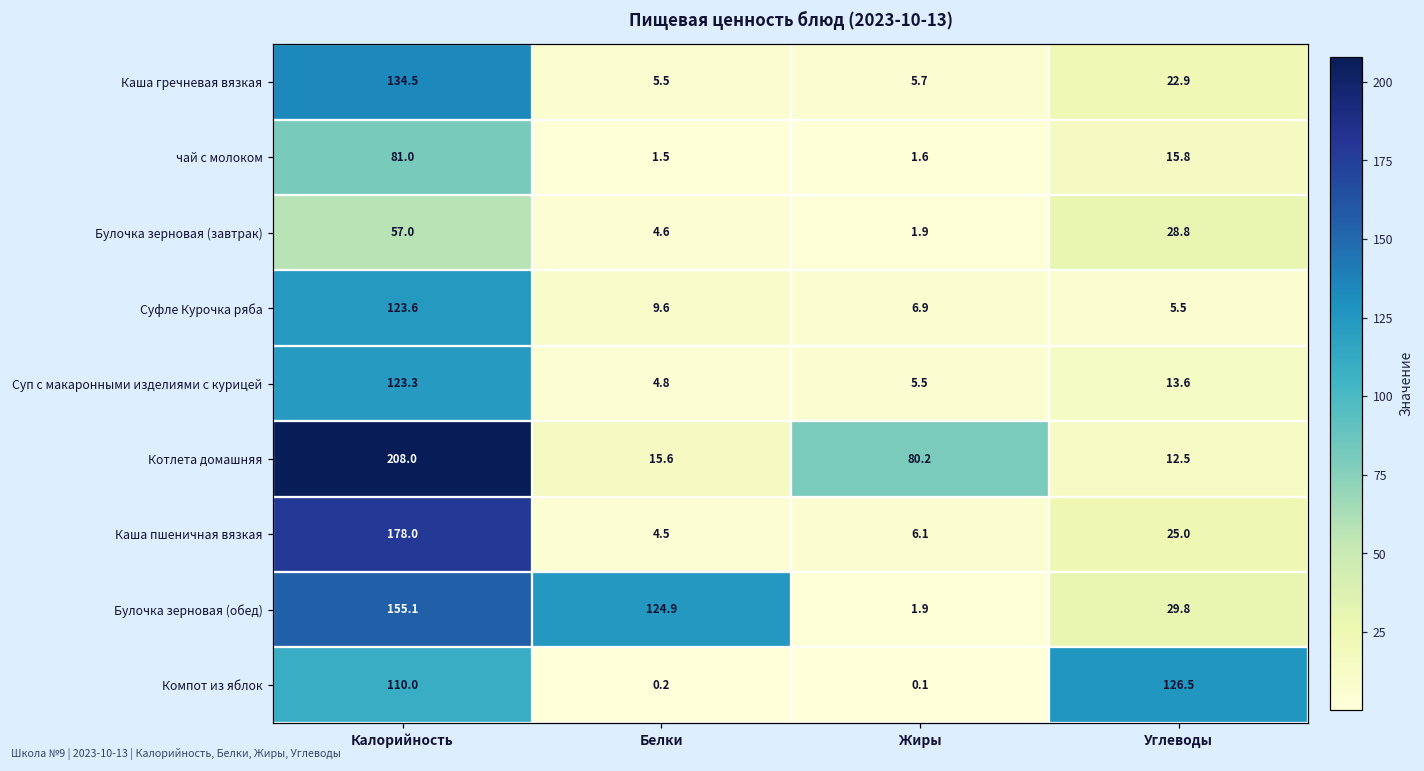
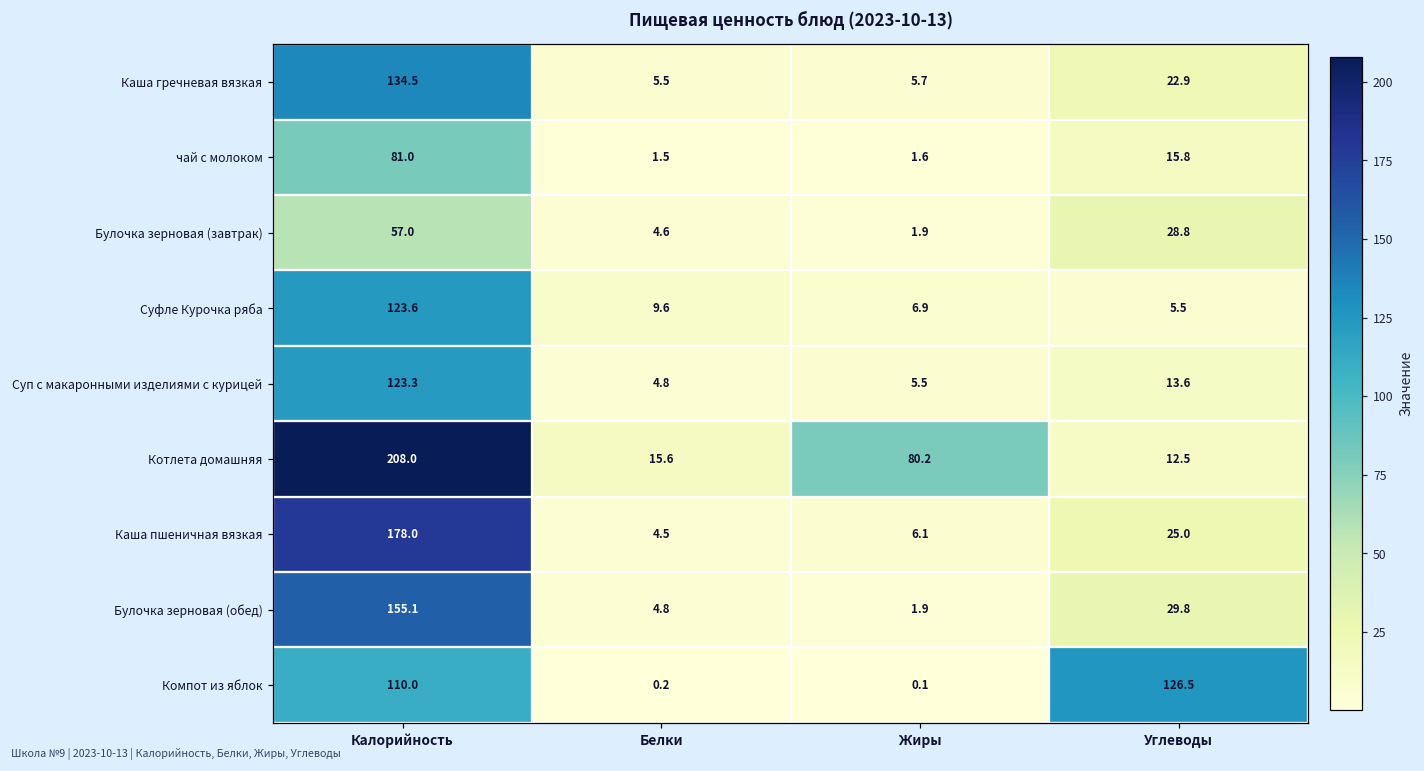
  {
    "Каша гречневая вязкая": {
      "Калорийность": 134.5,
      "Белки": 5.5,
      "Жиры": 5.7,
      "Углеводы": 22.9
    },
    "чай с молоком": {
      "Калорийность": 81.0,
      "Белки": 1.5,
      "Жиры": 1.6,
      "Углеводы": 15.8
    },
    "Булочка зерновая (завтрак)": {
      "Калорийность": 57.0,
      "Белки": 4.6,
      "Жиры": 1.9,
      "Углеводы": 28.8
    },
    "Суфле Курочка ряба": {
      "Калорийность": 123.6,
      "Белки": 9.6,
      "Жиры": 6.9,
      "Углеводы": 5.5
    },
    "Суп с макаронными изделиями с курицей": {
      "Калорийность": 123.3,
      "Белки": 4.8,
      "Жиры": 5.5,
      "Углеводы": 13.6
    },
    "Котлета домашняя": {
      "Калорийность": 208.0,
      "Белки": 15.6,
      "Жиры": 80.2,
      "Углеводы": 12.5
    },
    "Каша пшеничная вязкая": {
      "Калорийность": 178.0,
      "Белки": 4.5,
      "Жиры": 6.1,
      "Углеводы": 25.0
    },
    "Булочка зерновая (обед)": {
      "Калорийность": 155.1,
-     "Белки": 124.9,
+     "Белки": 4.8,
      "Жиры": 1.9,
      "Углеводы": 29.8
    },
    "Компот из яблок": {
      "Калорийность": 110.0,
      "Белки": 0.2,
      "Жиры": 0.1,
      "Углеводы": 126.5
    }
  }
